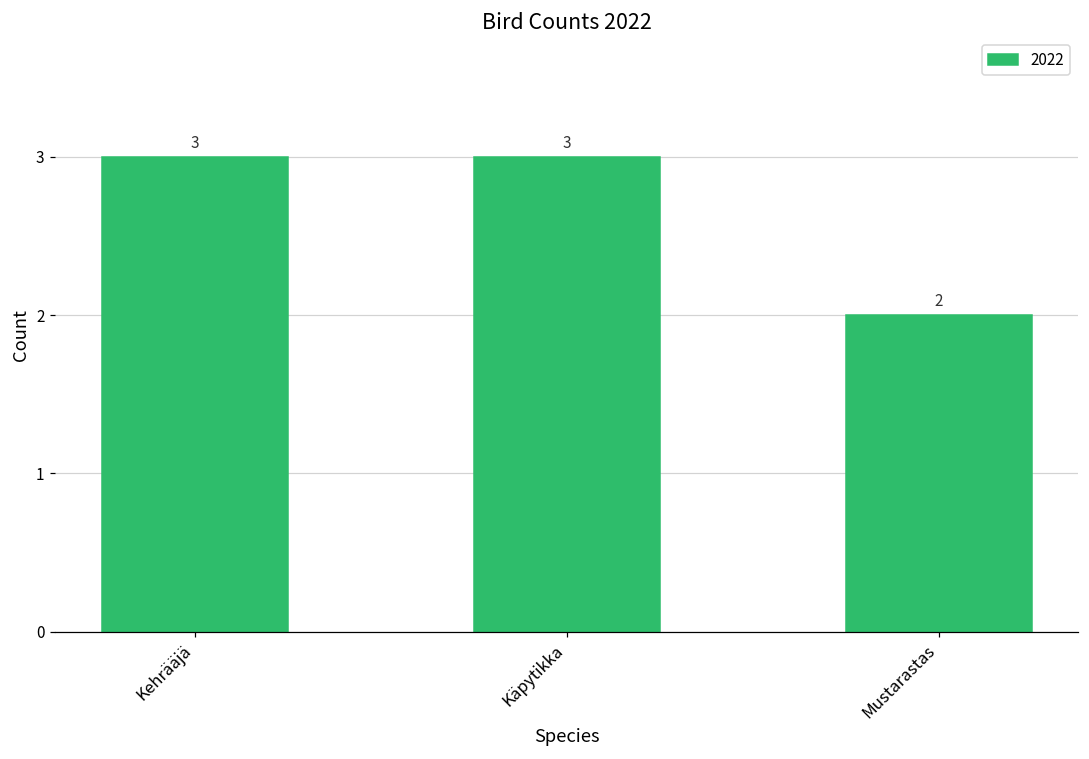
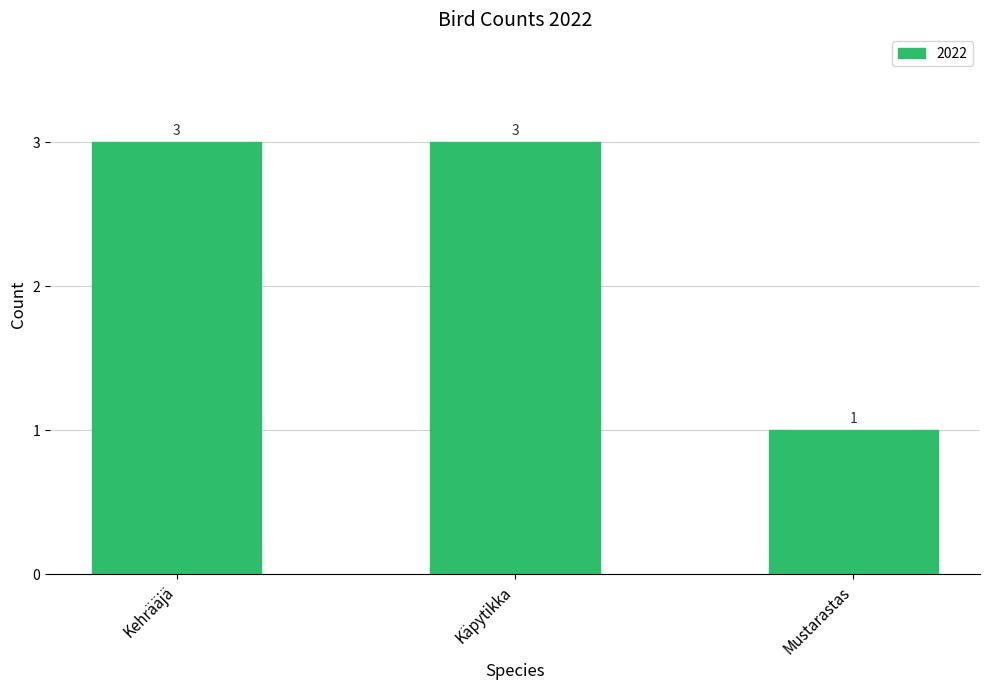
  {
    "Kehrääjä": 3,
    "Käpytikka": 3,
-   "Mustarastas": 2
+   "Mustarastas": 1
  }
